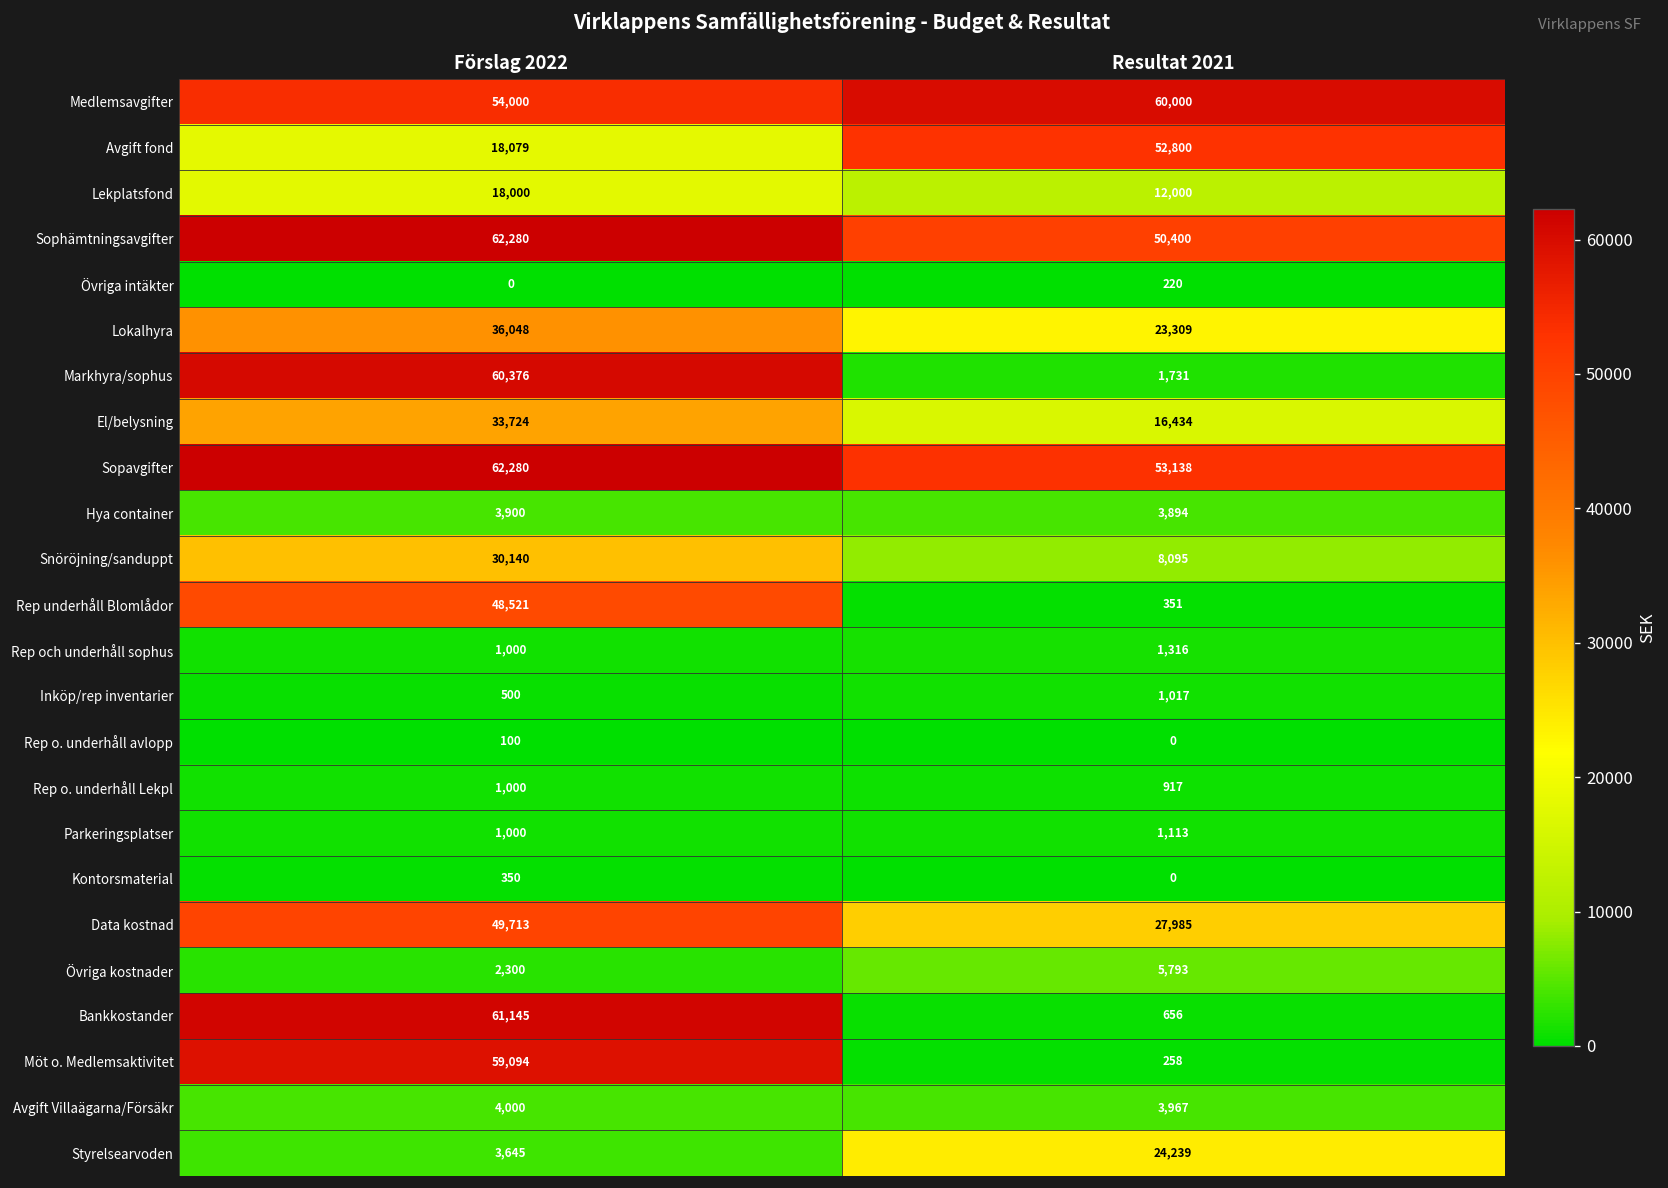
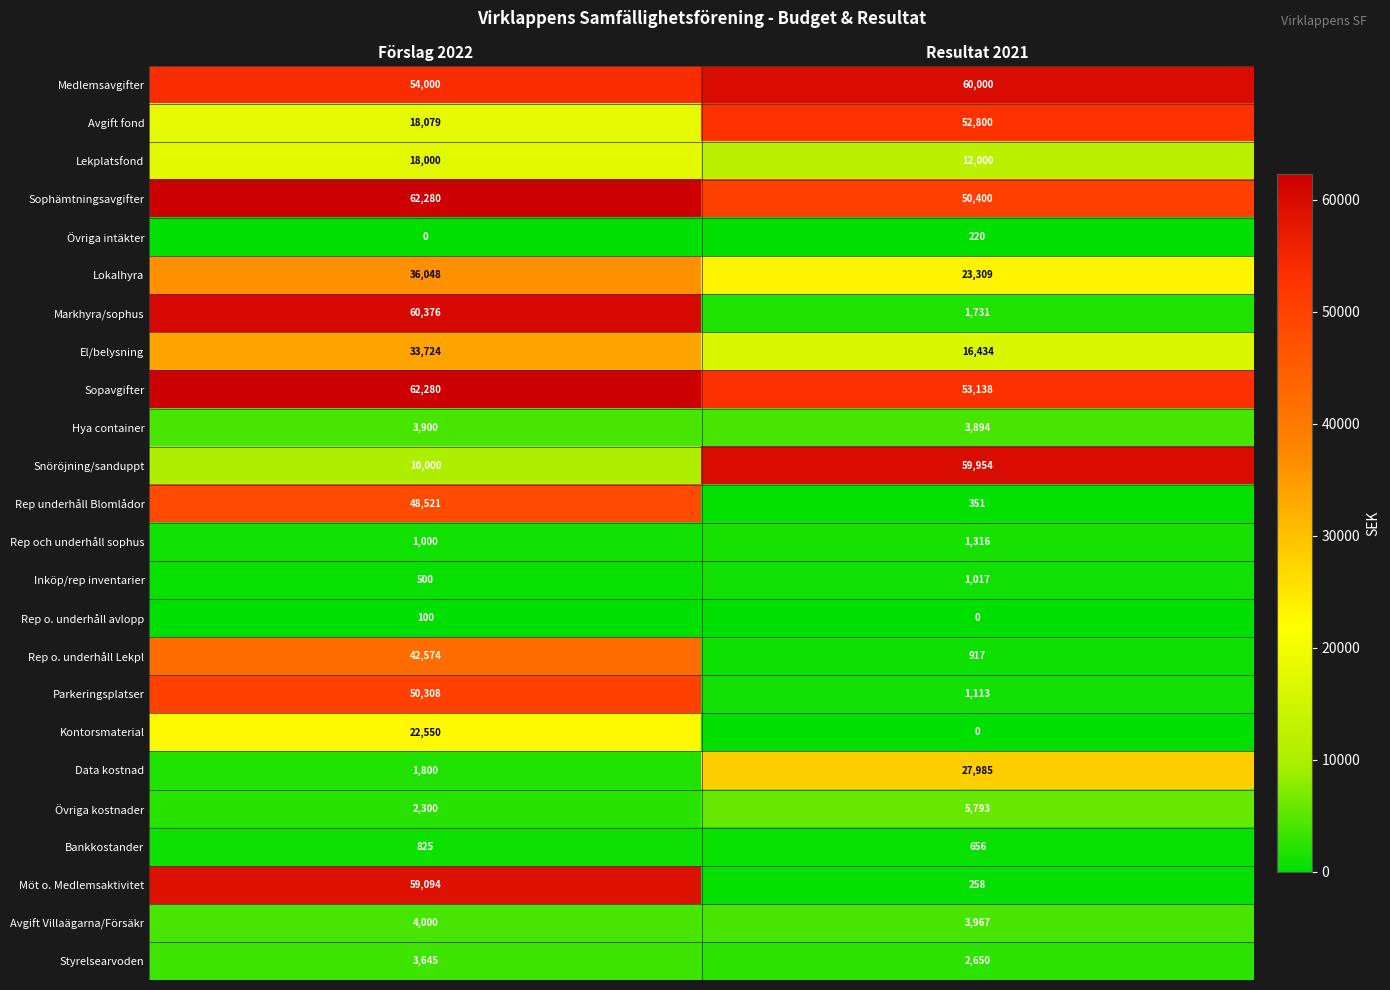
  {
    "Medlemsavgifter": {
      "Förslag 2022": "54,000",
      "Resultat 2021": "60,000"
    },
    "Avgift fond": {
      "Förslag 2022": "18,079",
      "Resultat 2021": "52,800"
    },
    "Lekplatsfond": {
      "Förslag 2022": "18,000",
      "Resultat 2021": "12,000"
    },
    "Sophämtningsavgifter": {
      "Förslag 2022": "62,280",
      "Resultat 2021": "50,400"
    },
    "Övriga intäkter": {
      "Förslag 2022": "0",
      "Resultat 2021": "220"
    },
    "Lokalhyra": {
      "Förslag 2022": "36,048",
      "Resultat 2021": "23,309"
    },
    "Markhyra/sophus": {
      "Förslag 2022": "60,376",
      "Resultat 2021": "1,731"
    },
    "El/belysning": {
      "Förslag 2022": "33,724",
      "Resultat 2021": "16,434"
    },
    "Sopavgifter": {
      "Förslag 2022": "62,280",
      "Resultat 2021": "53,138"
    },
    "Hya container": {
      "Förslag 2022": "3,900",
      "Resultat 2021": "3,894"
    },
    "Snöröjning/sanduppt": {
-     "Förslag 2022": "30,140",
-     "Resultat 2021": "8,095"
+     "Förslag 2022": "10,000",
+     "Resultat 2021": "59,954"
    },
    "Rep underhåll Blomlådor": {
      "Förslag 2022": "48,521",
      "Resultat 2021": "351"
    },
    "Rep och underhåll sophus": {
      "Förslag 2022": "1,000",
      "Resultat 2021": "1,316"
    },
    "Inköp/rep inventarier": {
      "Förslag 2022": "500",
      "Resultat 2021": "1,017"
    },
    "Rep o. underhåll avlopp": {
      "Förslag 2022": "100",
      "Resultat 2021": "0"
    },
    "Rep o. underhåll Lekpl": {
-     "Förslag 2022": "1,000",
+     "Förslag 2022": "42,574",
      "Resultat 2021": "917"
    },
    "Parkeringsplatser": {
-     "Förslag 2022": "1,000",
+     "Förslag 2022": "50,308",
      "Resultat 2021": "1,113"
    },
    "Kontorsmaterial": {
-     "Förslag 2022": "350",
+     "Förslag 2022": "22,550",
      "Resultat 2021": "0"
    },
    "Data kostnad": {
-     "Förslag 2022": "49,713",
+     "Förslag 2022": "1,800",
      "Resultat 2021": "27,985"
    },
    "Övriga kostnader": {
      "Förslag 2022": "2,300",
      "Resultat 2021": "5,793"
    },
    "Bankkostander": {
-     "Förslag 2022": "61,145",
+     "Förslag 2022": "825",
      "Resultat 2021": "656"
    },
    "Möt o. Medlemsaktivitet": {
      "Förslag 2022": "59,094",
      "Resultat 2021": "258"
    },
    "Avgift Villaägarna/Försäkr": {
      "Förslag 2022": "4,000",
      "Resultat 2021": "3,967"
    },
    "Styrelsearvoden": {
      "Förslag 2022": "3,645",
-     "Resultat 2021": "24,239"
+     "Resultat 2021": "2,650"
    }
  }
